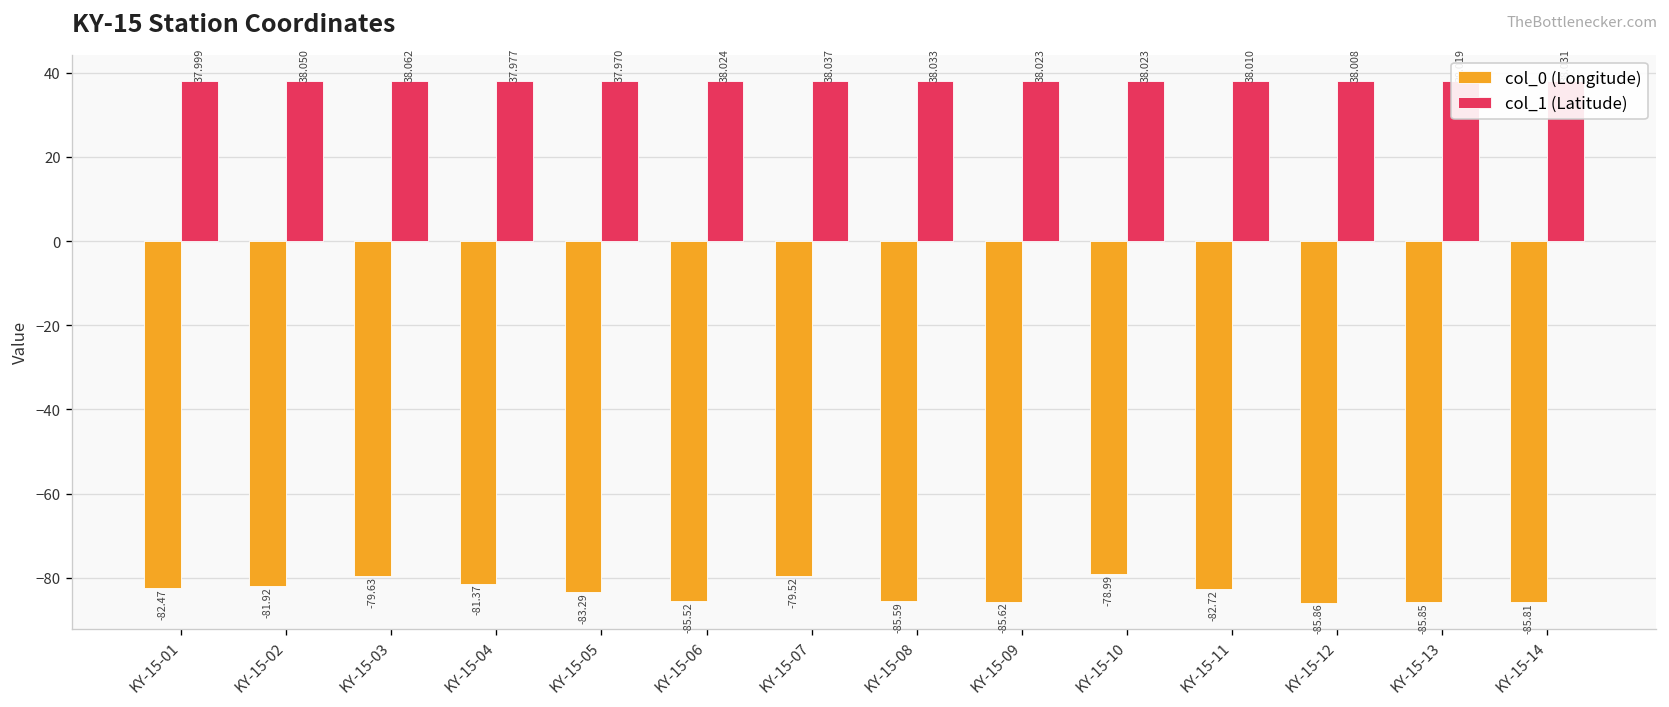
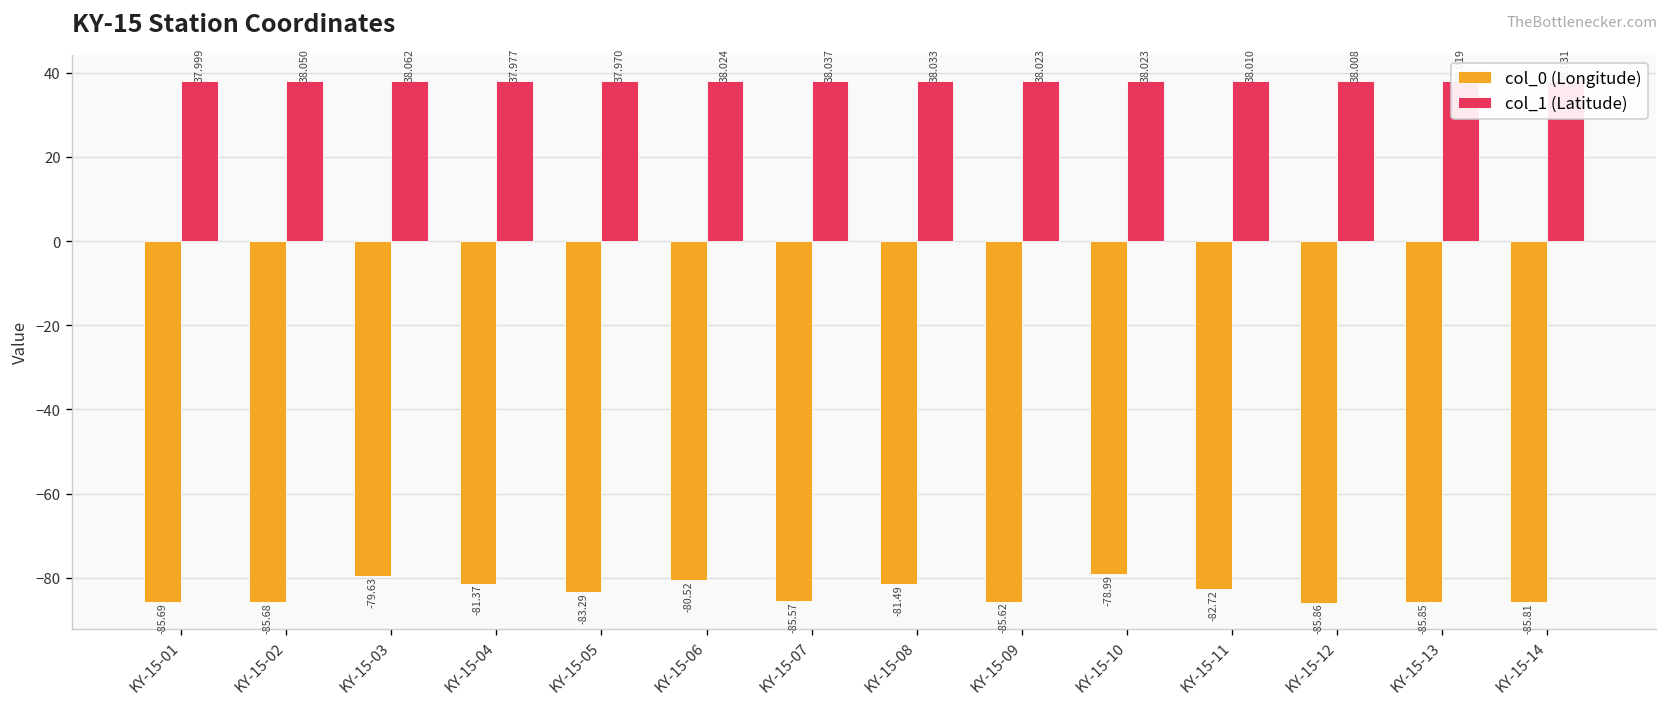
  {
    "col_0 (Longitude)": {
-     "KY-15-01": -82.47,
-     "KY-15-02": -81.92,
+     "KY-15-01": -85.69,
+     "KY-15-02": -85.68,
      "KY-15-03": -79.63,
      "KY-15-04": -81.37,
      "KY-15-05": -83.29,
-     "KY-15-06": -85.52,
-     "KY-15-07": -79.52,
-     "KY-15-08": -85.59,
+     "KY-15-06": -80.52,
+     "KY-15-07": -85.57,
+     "KY-15-08": -81.49,
      "KY-15-09": -85.62,
      "KY-15-10": -78.99,
      "KY-15-11": -82.72,
      "KY-15-12": -85.86,
      "KY-15-13": -85.85,
      "KY-15-14": -85.81
    },
    "col_1 (Latitude)": {
      "KY-15-01": 37.999,
      "KY-15-02": 38.050,
      "KY-15-03": 38.062,
      "KY-15-04": 37.977,
      "KY-15-05": 37.970,
      "KY-15-06": 38.024,
      "KY-15-07": 38.037,
      "KY-15-08": 38.033,
      "KY-15-09": 38.023,
      "KY-15-10": 38.023,
      "KY-15-11": 38.010,
      "KY-15-12": 38.008
    }
  }
